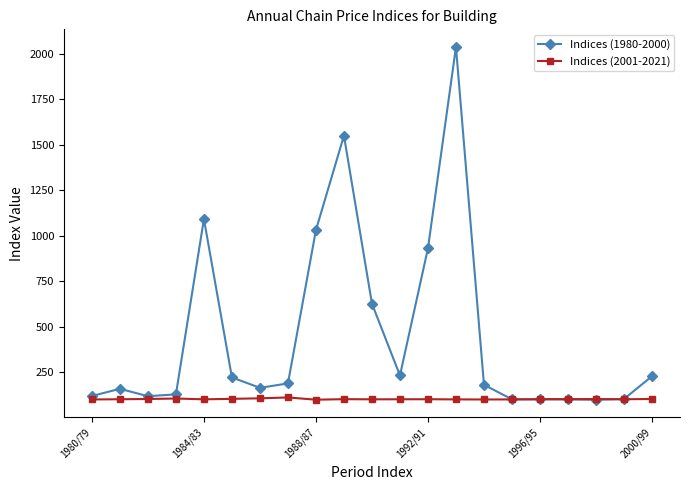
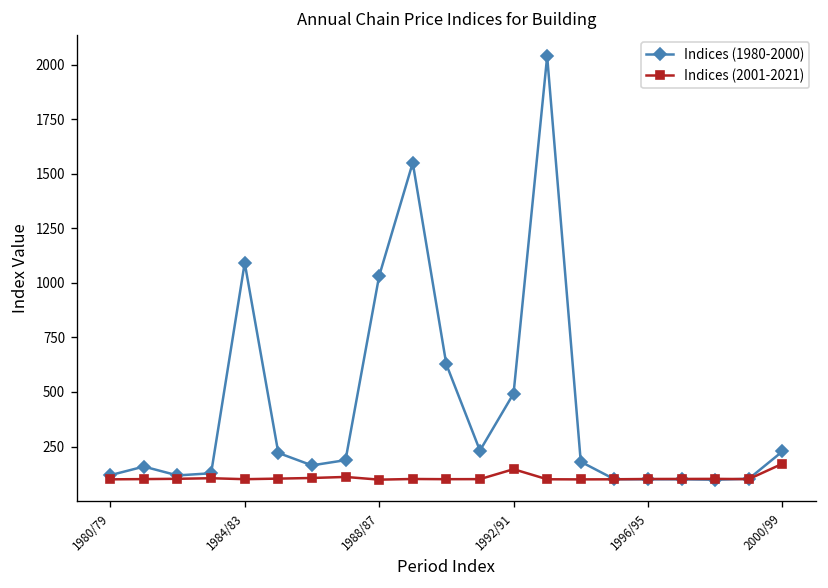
  {
    "Indices (1980-2000)": {
      "1980/79": 120,
      "1984/83": 1090,
      "1988/87": 1030,
-     "1992/91": 930,
+     "1992/91": 490,
      "2000/99": 230
    },
    "Indices (2001-2021)": {
      "1980/79": 100,
      "1984/83": 100,
      "1988/87": 100,
-     "1992/91": 100,
-     "2000/99": 100
+     "1992/91": 150,
+     "2000/99": 170
    }
  }
